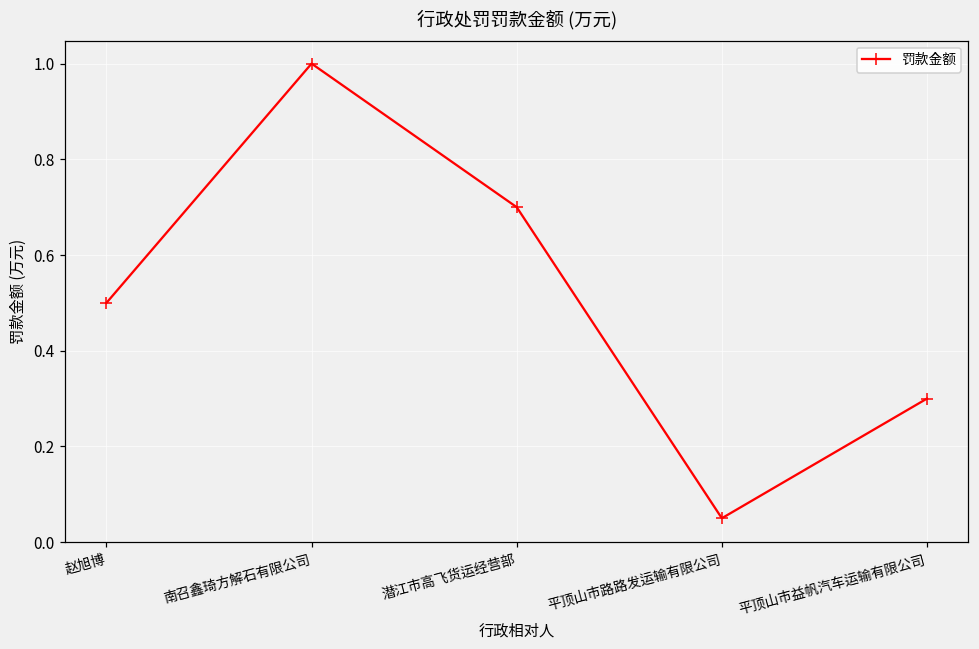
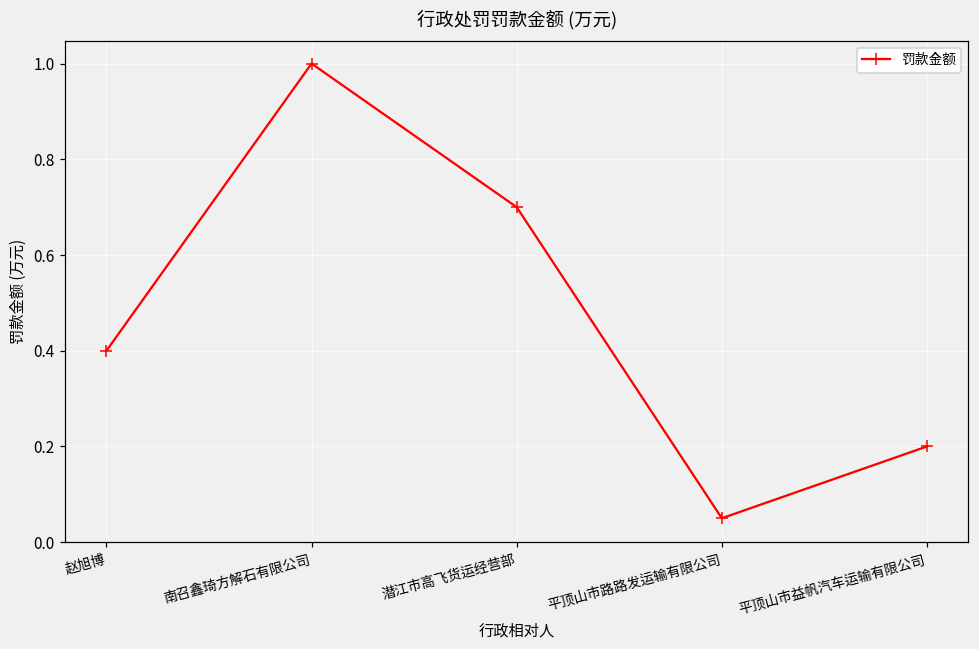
  {
-   "赵旭博": 0.5,
+   "赵旭博": 0.4,
    "南召鑫琦方解石有限公司": 1.0,
    "潜江市高飞货运经营部": 0.7,
    "平顶山市路路发运输有限公司": 0.05,
-   "平顶山市益帆汽车运输有限公司": 0.3
+   "平顶山市益帆汽车运输有限公司": 0.2
  }
